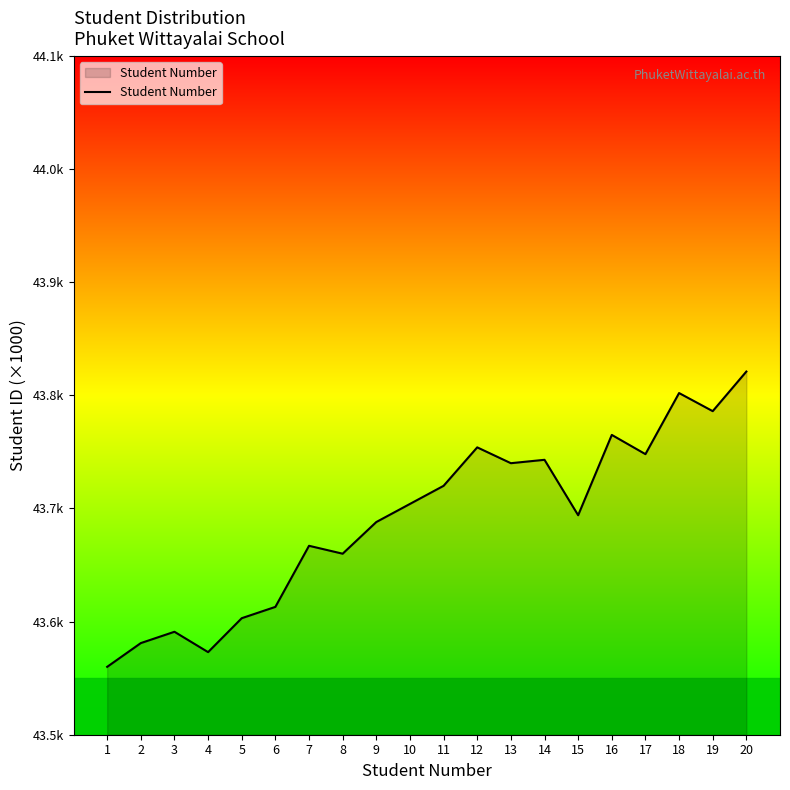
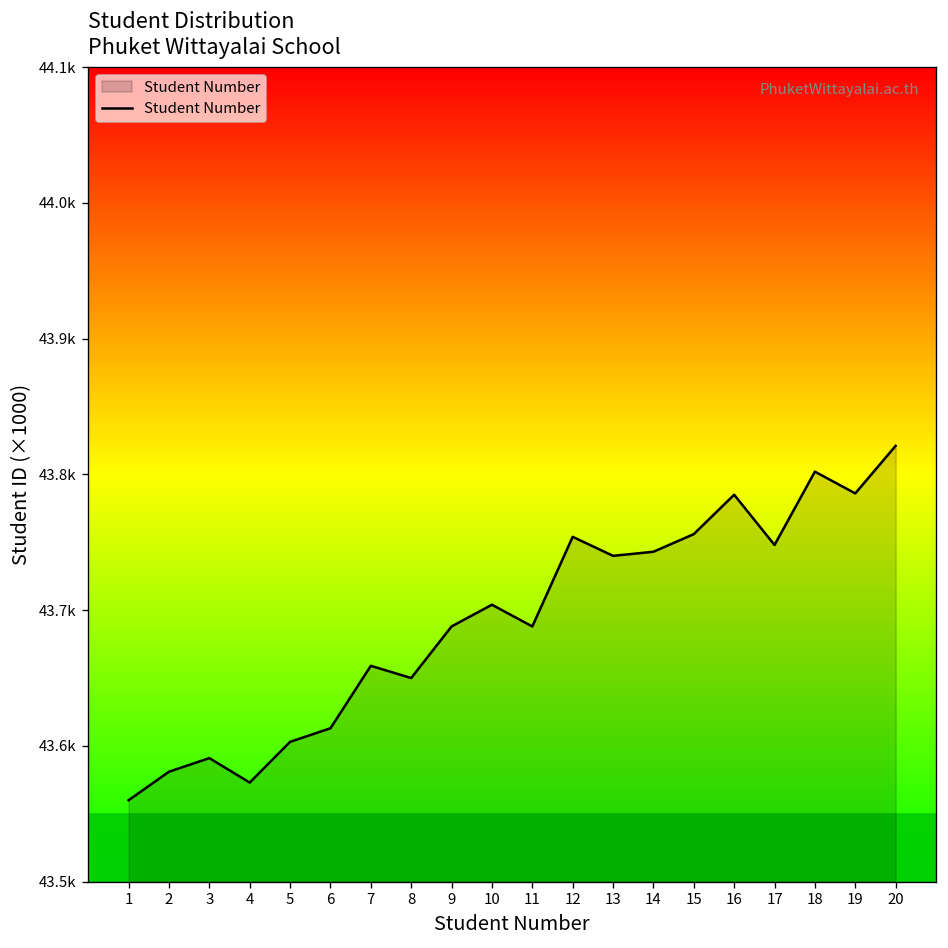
  {
    "1": 43560,
    "2": 43581,
    "3": 43591,
    "4": 43573,
    "5": 43603,
    "6": 43613,
-   "7": 43667,
-   "8": 43660,
+   "7": 43659,
+   "8": 43650,
    "9": 43688,
    "10": 43704,
-   "11": 43720,
+   "11": 43688,
    "12": 43754,
    "13": 43740,
    "14": 43743,
-   "15": 43694,
-   "16": 43765,
+   "15": 43756,
+   "16": 43785,
    "17": 43748,
    "18": 43802,
    "19": 43786,
    "20": 43821
  }
